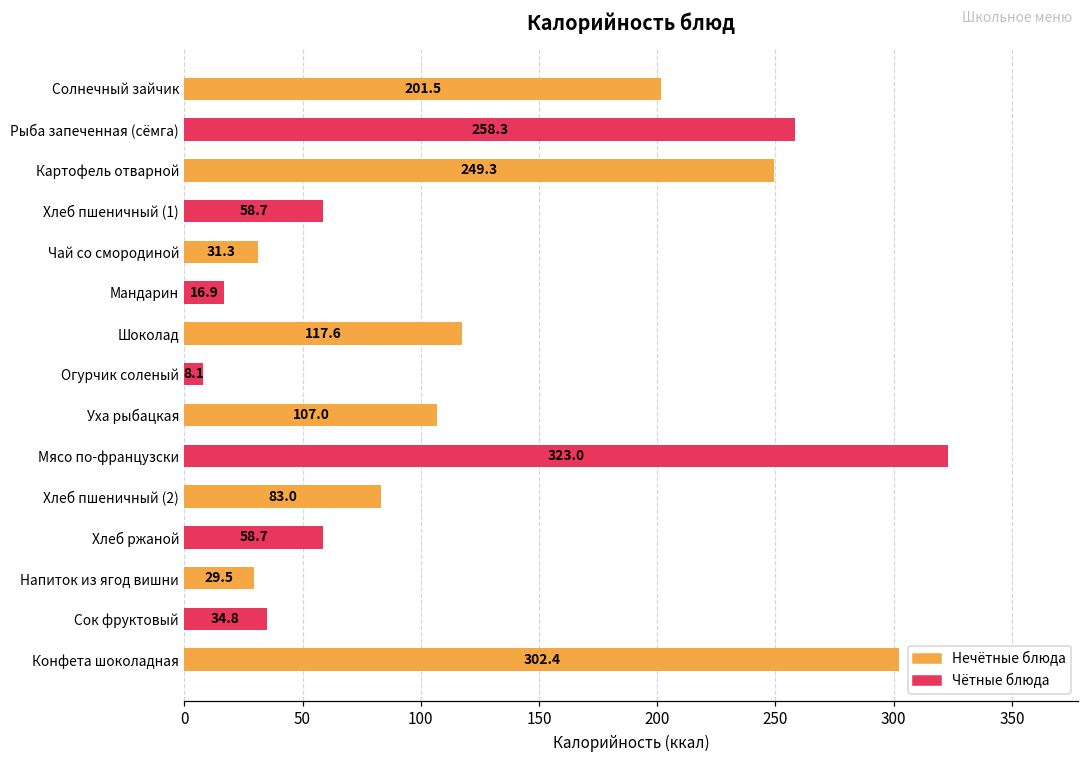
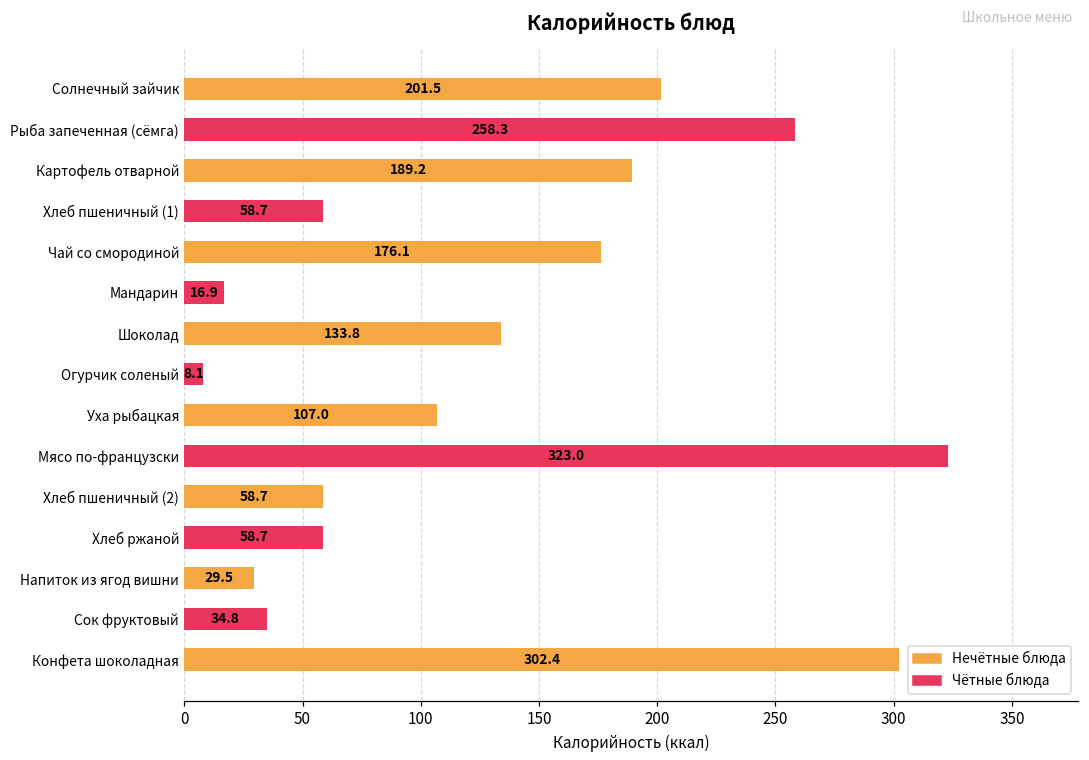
  {
    "Солнечный зайчик": 201.5,
    "Рыба запеченная (сёмга)": 258.3,
-   "Картофель отварной": 249.3,
+   "Картофель отварной": 189.2,
    "Хлеб пшеничный (1)": 58.7,
-   "Чай со смородиной": 31.3,
+   "Чай со смородиной": 176.1,
    "Мандарин": 16.9,
-   "Шоколад": 117.6,
+   "Шоколад": 133.8,
    "Огурчик соленый": 8.1,
    "Уха рыбацкая": 107.0,
    "Мясо по-французски": 323.0,
-   "Хлеб пшеничный (2)": 83.0,
+   "Хлеб пшеничный (2)": 58.7,
    "Хлеб ржаной": 58.7,
    "Напиток из ягод вишни": 29.5,
    "Сок фруктовый": 34.8,
    "Конфета шоколадная": 302.4
  }
